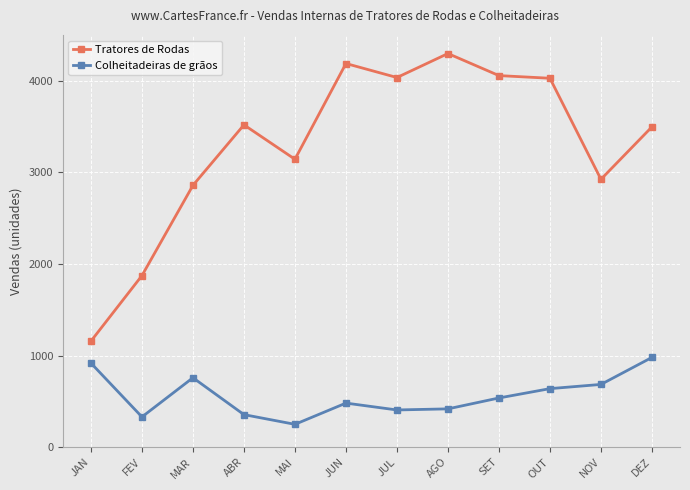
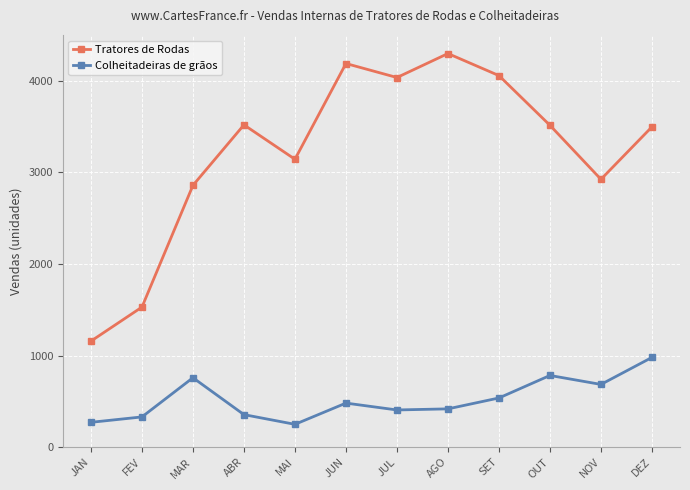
  {
    "Tratores de Rodas": {
      "JAN": 1200,
-     "FEV": 1900,
+     "FEV": 1500,
      "MAR": 2900,
      "ABR": 3500,
      "MAI": 3100,
      "JUN": 4200,
      "JUL": 4000,
      "AGO": 4300,
      "SET": 4100,
-     "OUT": 4000,
+     "OUT": 3500,
      "NOV": 2900,
      "DEZ": 3500
    },
    "Colheitadeiras de grãos": {
-     "JAN": 900,
+     "JAN": 300,
      "FEV": 300,
      "MAR": 800,
      "ABR": 400,
      "MAI": 200,
      "JUN": 500,
      "JUL": 400,
      "AGO": 400,
      "SET": 500,
-     "OUT": 600,
+     "OUT": 800,
      "NOV": 700,
      "DEZ": 1000
    }
  }
